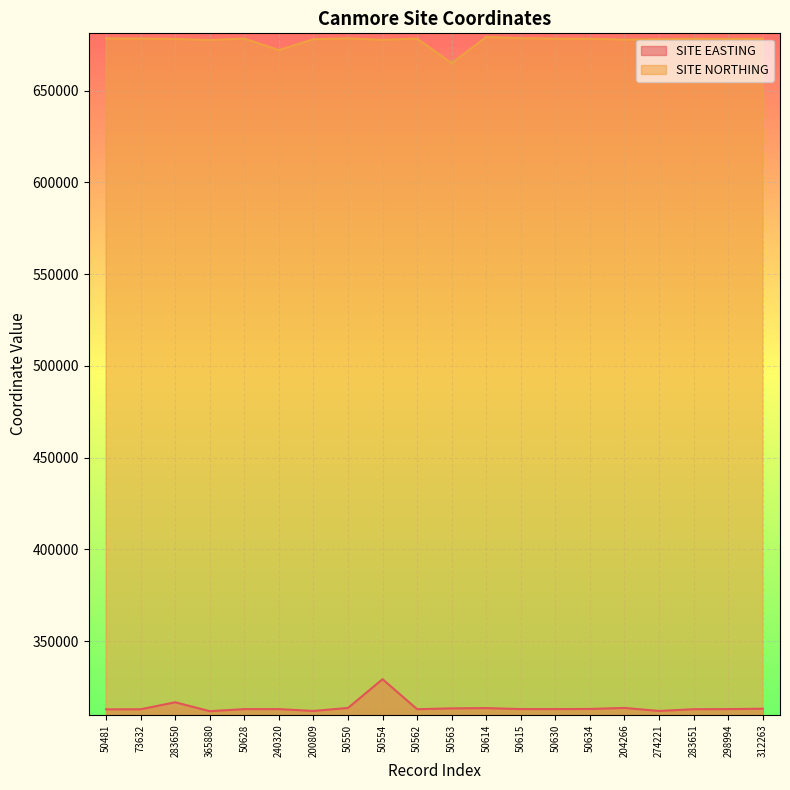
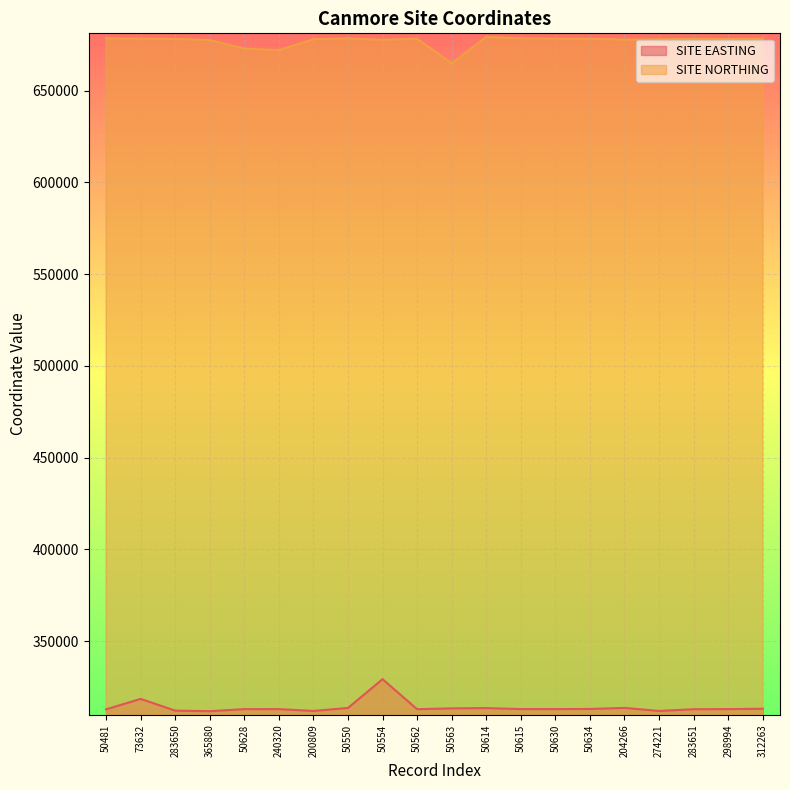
  {
    "SITE EASTING": {
      "50481": 313000,
-     "73632": 313000,
-     "283650": 317000,
+     "73632": 319000,
+     "283650": 312000,
      "365880": 312000,
      "50628": 313000,
      "240320": 313000,
      "200809": 312000,
      "50550": 314000,
      "50554": 329000,
      "50562": 313000,
      "50563": 313000,
      "50614": 314000,
      "50615": 313000,
      "50630": 313000,
      "50634": 313000,
      "204266": 314000,
      "274221": 312000,
      "283651": 313000,
      "298994": 313000,
      "312263": 313000
    },
    "SITE NORTHING": {
      "50481": 678000,
      "73632": 678000,
      "283650": 678000,
      "365880": 678000,
-     "50628": 678000,
+     "50628": 673000,
      "240320": 672000,
      "200809": 678000,
      "50550": 678000,
      "50554": 678000,
      "50562": 678000,
      "50563": 665000,
      "50614": 679000,
      "50615": 679000,
      "50630": 678000,
      "50634": 678000,
      "204266": 678000,
      "274221": 678000,
      "283651": 678000,
      "298994": 678000,
      "312263": 678000
    }
  }
